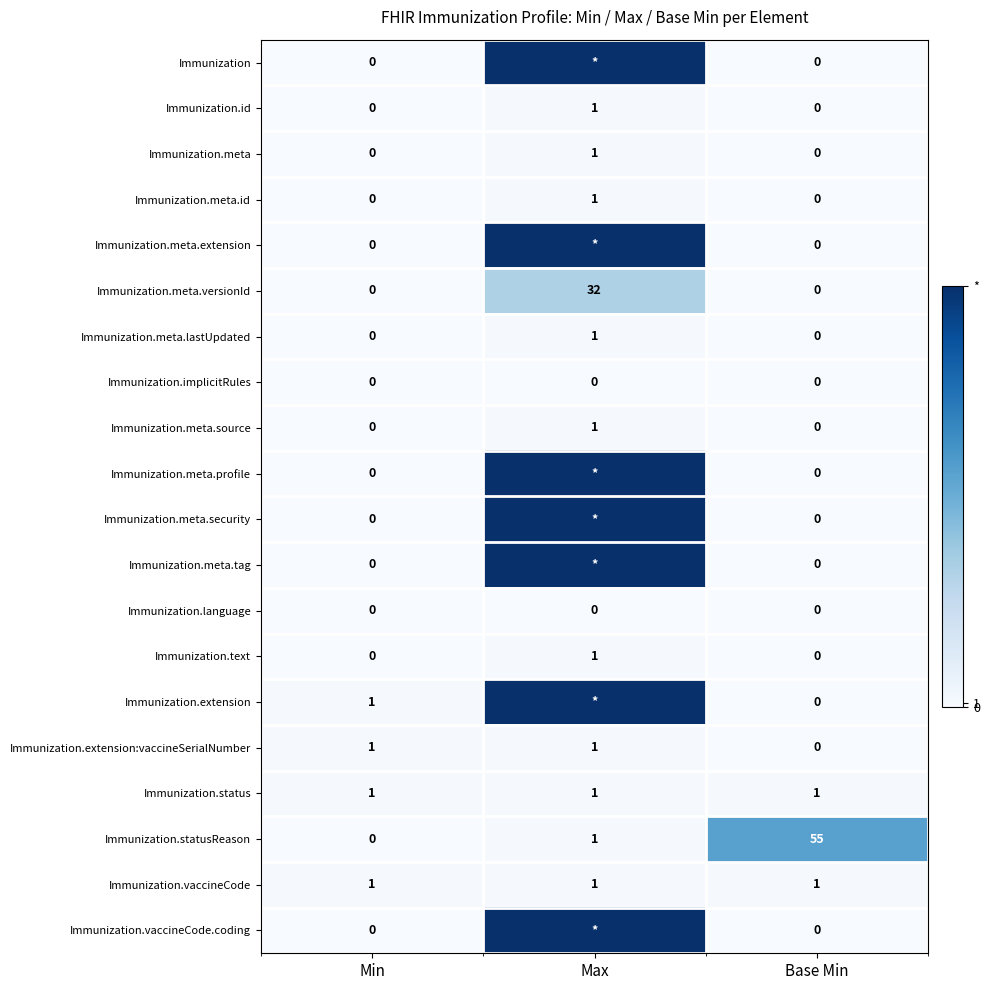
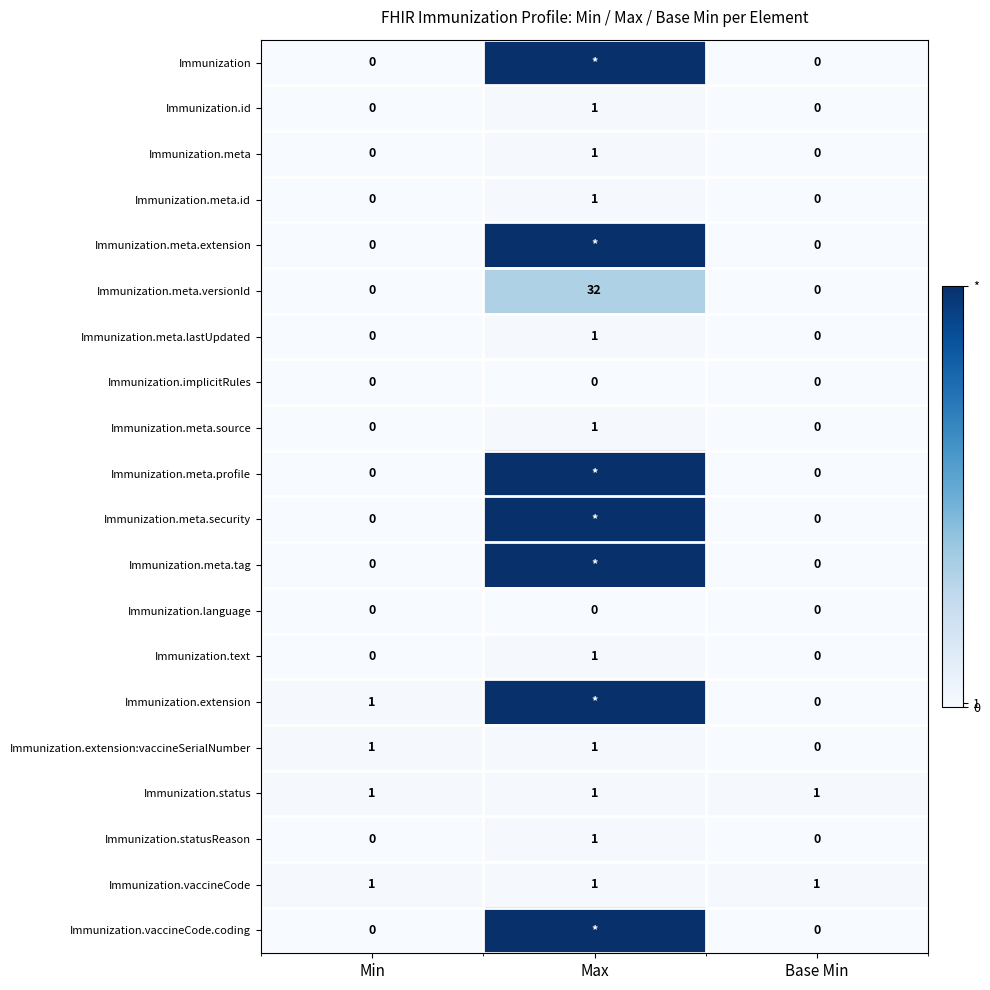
  {
    "Immunization": {
      "Min": 0,
      "Base Min": 0
    },
    "Immunization.id": {
      "Min": 0,
      "Max": 1,
      "Base Min": 0
    },
    "Immunization.meta": {
      "Min": 0,
      "Max": 1,
      "Base Min": 0
    },
    "Immunization.meta.id": {
      "Min": 0,
      "Max": 1,
      "Base Min": 0
    },
    "Immunization.meta.extension": {
      "Min": 0,
      "Base Min": 0
    },
    "Immunization.meta.versionId": {
      "Min": 0,
      "Max": 32,
      "Base Min": 0
    },
    "Immunization.meta.lastUpdated": {
      "Min": 0,
      "Max": 1,
      "Base Min": 0
    },
    "Immunization.implicitRules": {
      "Min": 0,
      "Max": 0,
      "Base Min": 0
    },
    "Immunization.meta.source": {
      "Min": 0,
      "Max": 1,
      "Base Min": 0
    },
    "Immunization.meta.profile": {
      "Min": 0,
      "Base Min": 0
    },
    "Immunization.meta.security": {
      "Min": 0,
      "Base Min": 0
    },
    "Immunization.meta.tag": {
      "Min": 0,
      "Base Min": 0
    },
    "Immunization.language": {
      "Min": 0,
      "Max": 0,
      "Base Min": 0
    },
    "Immunization.text": {
      "Min": 0,
      "Max": 1,
      "Base Min": 0
    },
    "Immunization.extension": {
      "Min": 1,
      "Base Min": 0
    },
    "Immunization.extension:vaccineSerialNumber": {
      "Min": 1,
      "Max": 1,
      "Base Min": 0
    },
    "Immunization.status": {
      "Min": 1,
      "Max": 1,
      "Base Min": 1
    },
    "Immunization.statusReason": {
      "Min": 0,
      "Max": 1,
-     "Base Min": 55
+     "Base Min": 0
    },
    "Immunization.vaccineCode": {
      "Min": 1,
      "Max": 1,
      "Base Min": 1
    },
    "Immunization.vaccineCode.coding": {
      "Min": 0,
      "Base Min": 0
    }
  }
